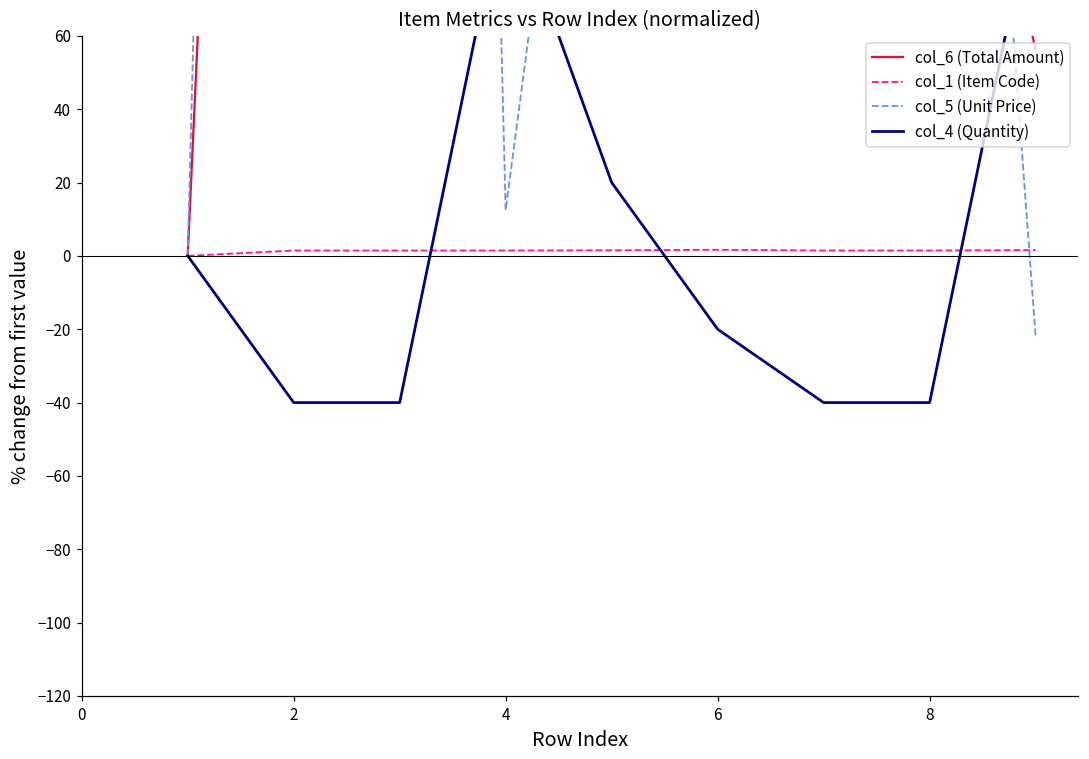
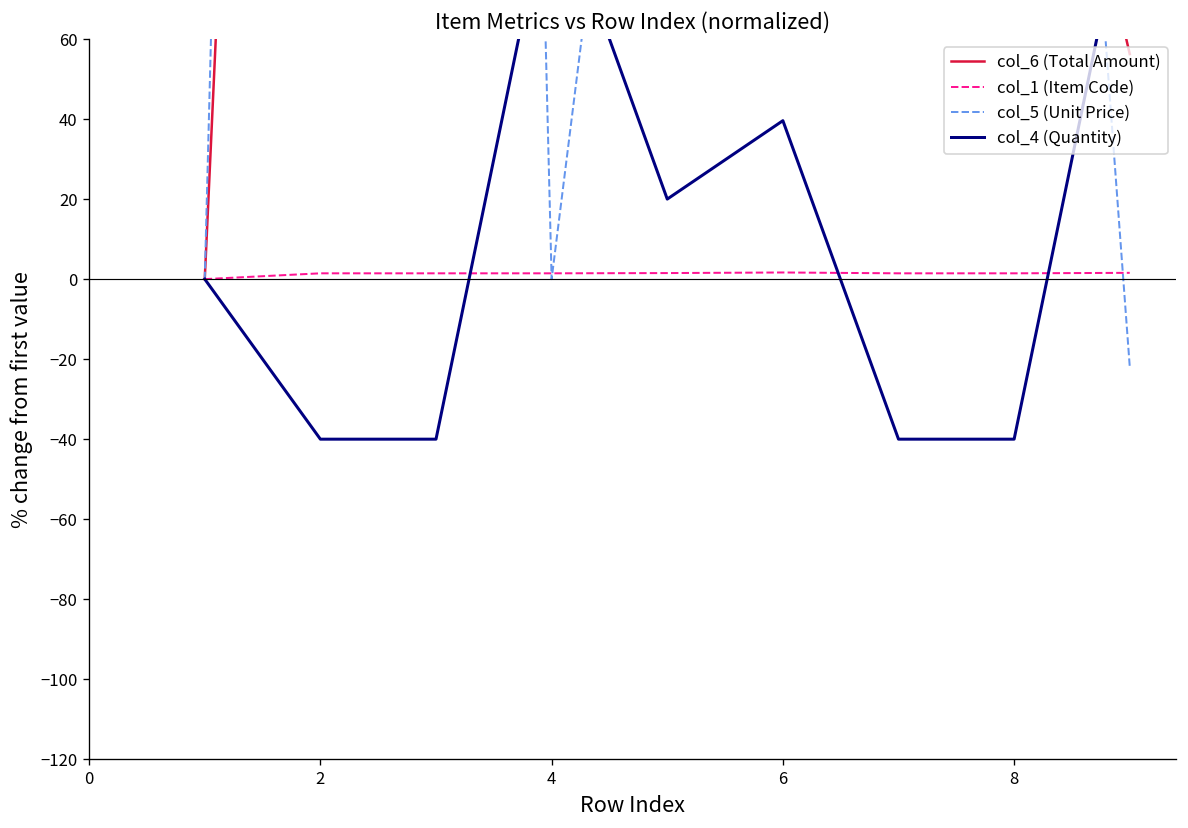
  {
    "col_1 (Item Code)": {
      "2": 1,
      "4": 1,
      "6": 2,
      "8": 1
    },
    "col_5 (Unit Price)": {
-     "4": 13
+     "4": 0
    },
    "col_4 (Quantity)": {
      "2": -40,
-     "6": -20,
+     "6": 40,
      "8": -40
    }
  }
